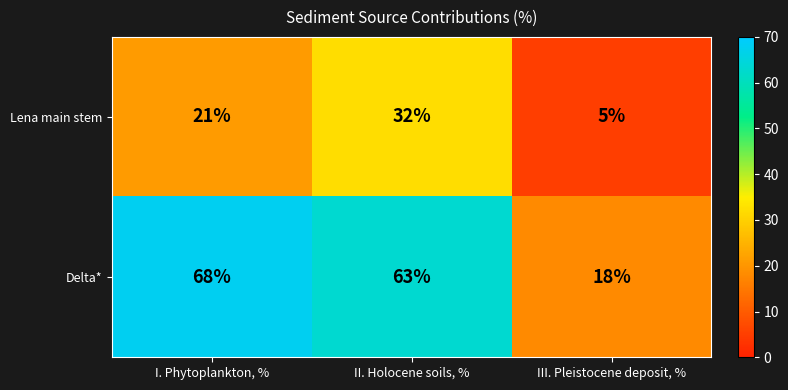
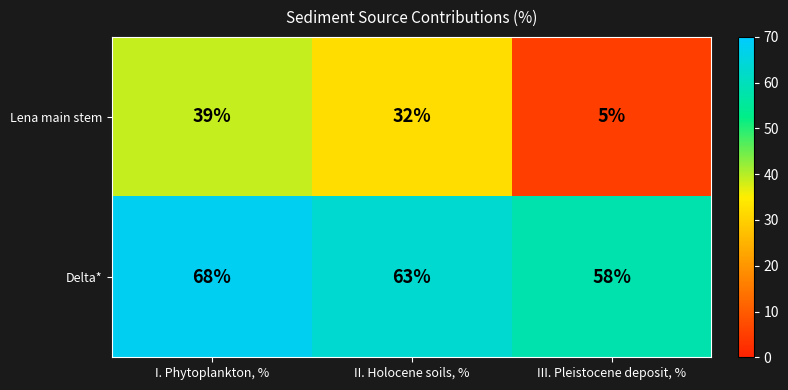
  {
    "Lena main stem": {
-     "I. Phytoplankton, %": "21%",
+     "I. Phytoplankton, %": "39%",
      "II. Holocene soils, %": "32%",
      "III. Pleistocene deposit, %": "5%"
    },
    "Delta*": {
      "I. Phytoplankton, %": "68%",
      "II. Holocene soils, %": "63%",
-     "III. Pleistocene deposit, %": "18%"
+     "III. Pleistocene deposit, %": "58%"
    }
  }
